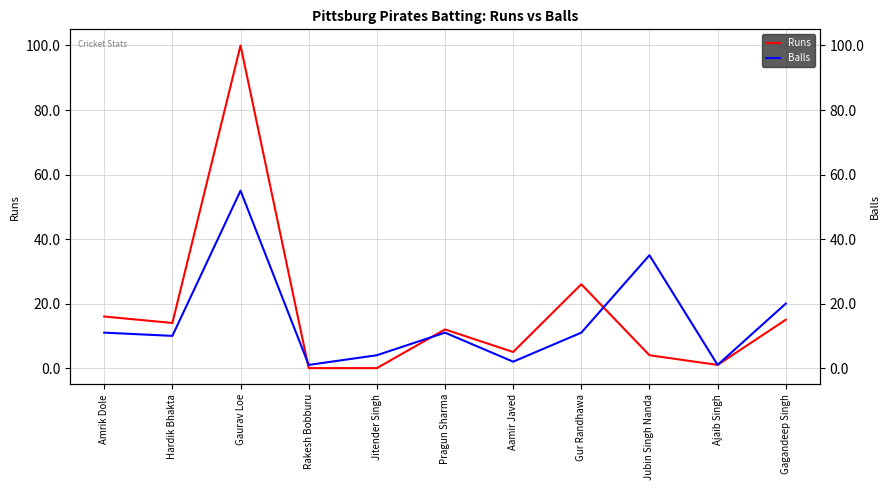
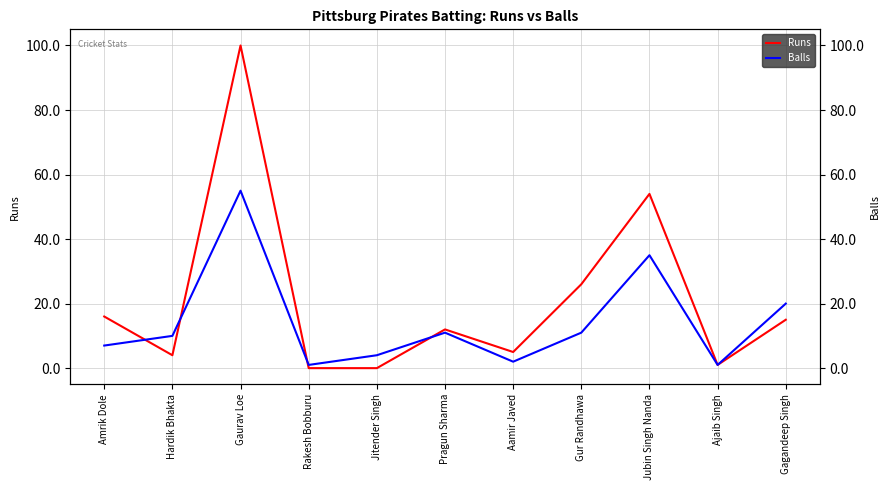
  {
    "Runs": {
      "Amrik Dole": 16,
-     "Hardik Bhakta": 14,
+     "Hardik Bhakta": 4,
      "Gaurav Loe": 100,
      "Rakesh Bobburu": 0,
      "Jitender Singh": 0,
      "Pragun Sharma": 12,
      "Aamir Javed": 5,
      "Gur Randhawa": 26,
-     "Jubin Singh Nanda": 4,
+     "Jubin Singh Nanda": 54,
      "Gagandeep Singh": 15
    },
    "Balls": {
-     "Amrik Dole": 11,
+     "Amrik Dole": 7,
      "Hardik Bhakta": 10,
      "Gaurav Loe": 55,
      "Rakesh Bobburu": 1,
      "Jitender Singh": 4,
      "Pragun Sharma": 11,
      "Aamir Javed": 2,
      "Gur Randhawa": 11,
      "Jubin Singh Nanda": 35,
      "Gagandeep Singh": 20
    }
  }
